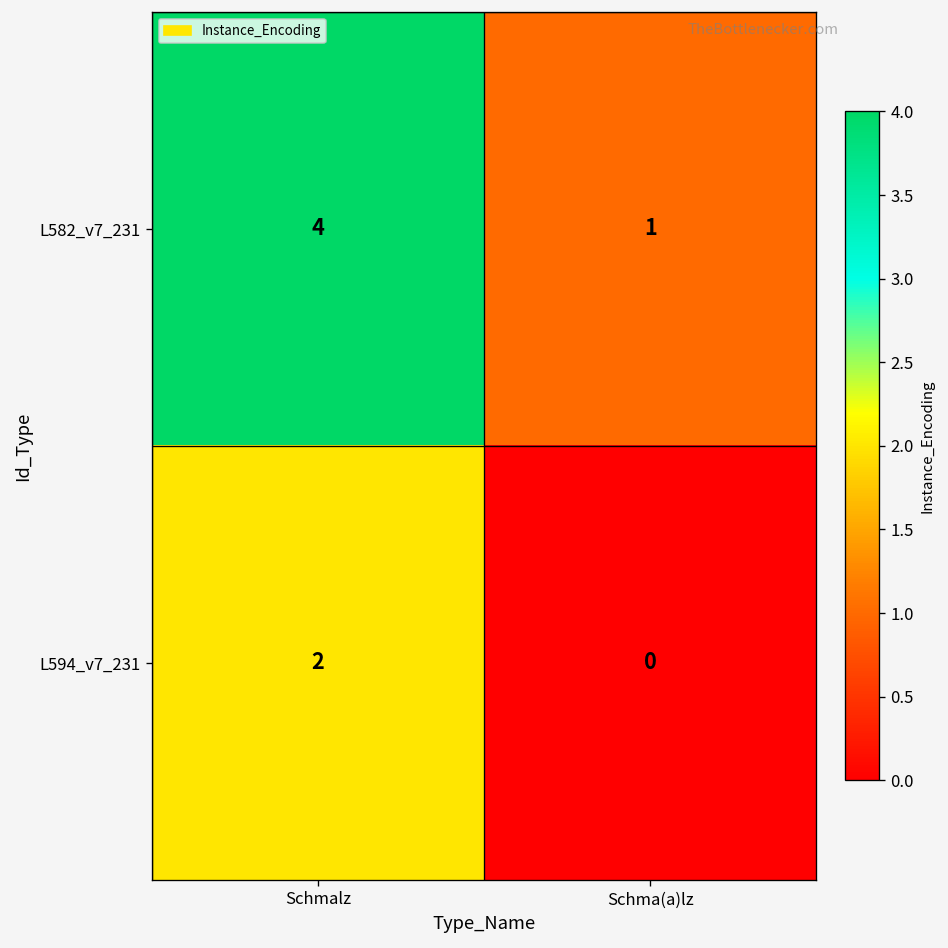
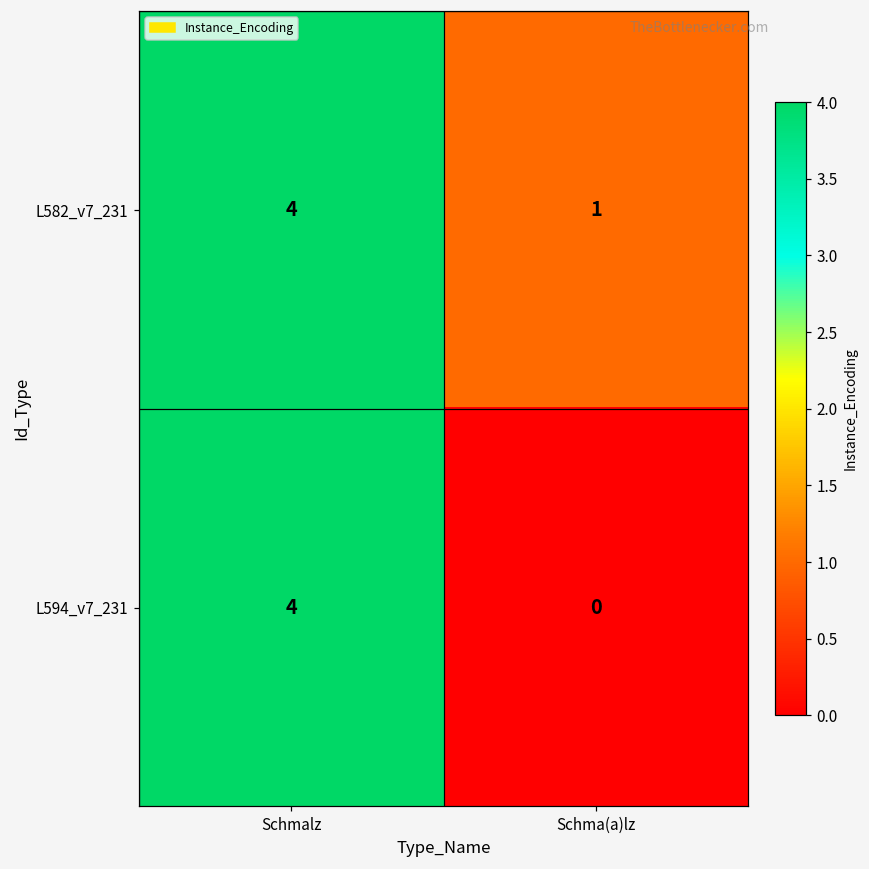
  {
    "L582_v7_231": {
      "Schmalz": 4,
      "Schma(a)lz": 1
    },
    "L594_v7_231": {
-     "Schmalz": 2,
+     "Schmalz": 4,
      "Schma(a)lz": 0
    }
  }
